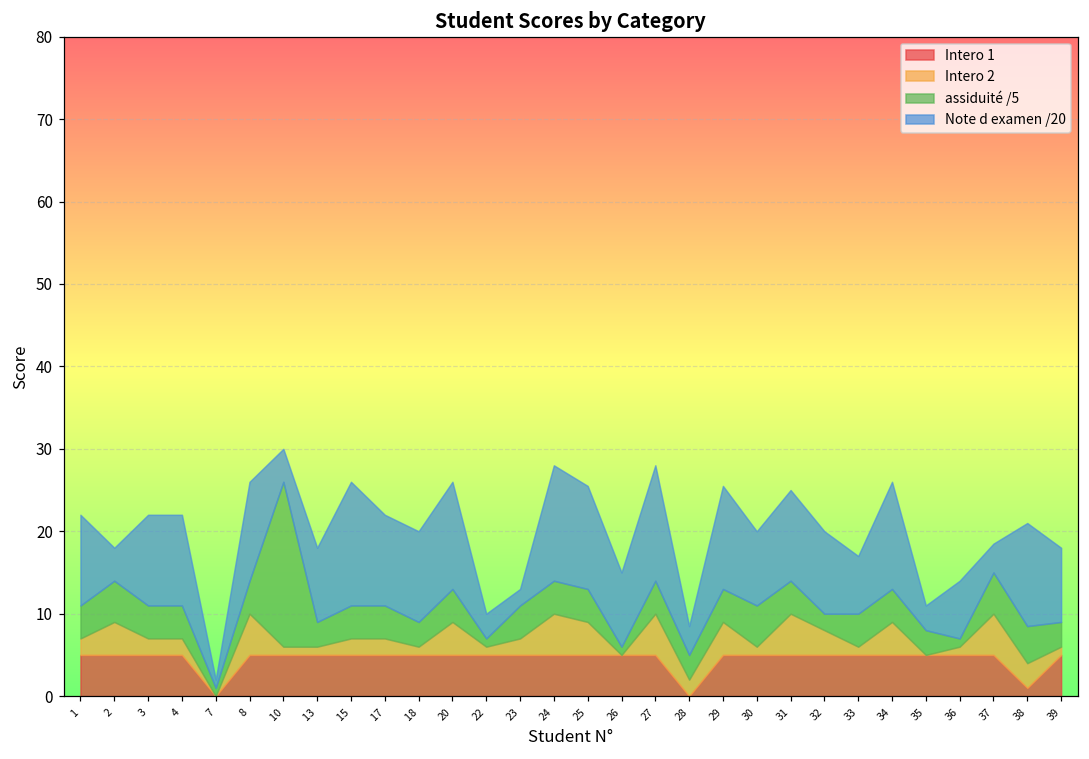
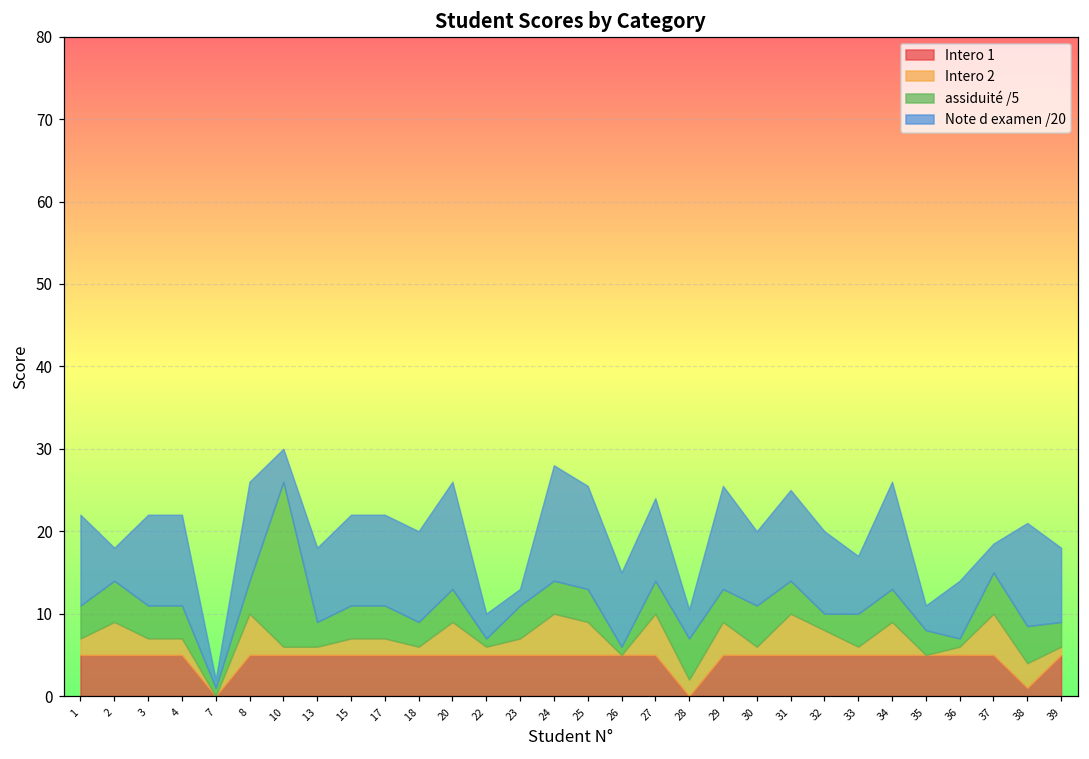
  {
    "Intero 1": {
      "1": 5,
      "2": 5,
      "3": 5,
      "4": 5,
      "8": 5,
      "10": 5,
      "13": 5,
      "15": 5,
      "17": 5,
      "18": 5,
      "20": 5,
      "22": 5,
      "23": 5,
      "24": 5,
      "25": 5,
      "27": 5,
      "28": 0,
      "29": 5,
      "30": 5,
      "31": 5,
      "32": 5,
      "33": 5,
      "34": 5,
      "36": 5,
      "37": 5,
      "38": 1,
      "39": 5
    },
    "Intero 2": {
      "1": 2,
      "2": 4,
      "3": 2,
      "4": 2,
      "8": 5,
      "10": 1,
      "13": 1,
      "15": 2,
      "17": 2,
      "18": 1,
      "20": 4,
      "22": 1,
      "23": 2,
      "24": 5,
      "25": 4,
      "27": 5,
      "28": 2,
      "29": 4,
      "30": 1,
      "31": 5,
      "32": 3,
      "33": 1,
      "34": 4,
      "36": 1,
      "37": 5,
      "38": 3,
      "39": 1
    },
    "assiduité /5": {
      "1": 4,
      "2": 5,
      "3": 4,
      "4": 4,
      "7": 1,
      "8": 4,
      "10": 20,
      "13": 3,
      "15": 4,
      "17": 4,
      "18": 3,
      "20": 4,
      "22": 1,
      "23": 4,
      "24": 4,
      "25": 4,
      "26": 1,
      "27": 4,
-     "28": 3,
+     "28": 5,
      "29": 4,
      "30": 5,
      "31": 4,
      "32": 2,
      "33": 4,
      "34": 4,
      "35": 3,
      "36": 1,
      "37": 5,
      "38": 5,
      "39": 3
    },
    "Note d examen /20": {
      "1": 11,
      "2": 4,
      "3": 11,
      "4": 11,
      "7": 1,
      "8": 12,
      "10": 4,
      "13": 9,
-     "15": 15,
+     "15": 11,
      "17": 11,
      "18": 11,
      "20": 13,
      "22": 3,
      "23": 2,
      "24": 14,
      "25": 13,
      "26": 9,
-     "27": 14,
+     "27": 10,
      "28": 4,
      "29": 13,
      "30": 9,
      "31": 11,
      "32": 10,
      "33": 7,
      "34": 13,
      "35": 3,
      "36": 7,
      "37": 4,
      "38": 13,
      "39": 9
    }
  }
